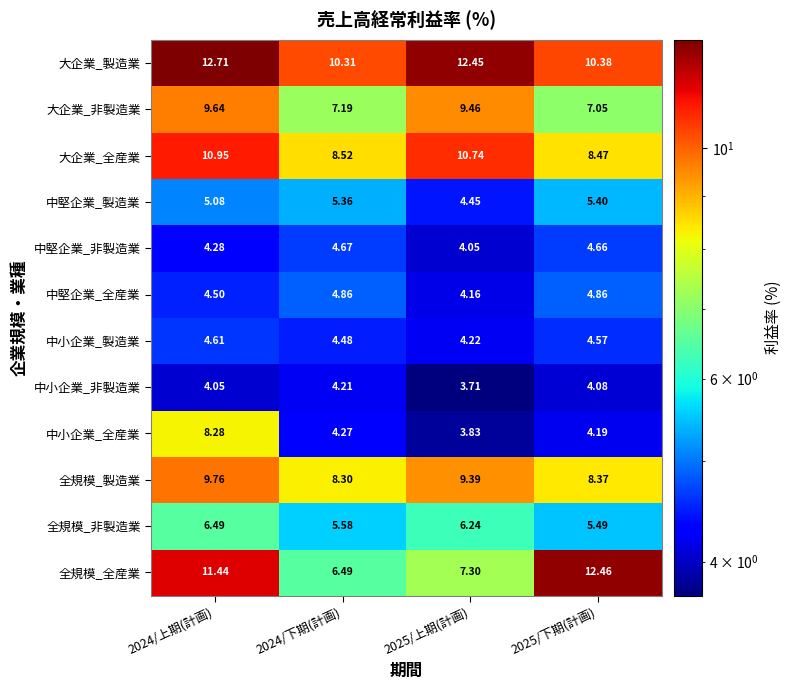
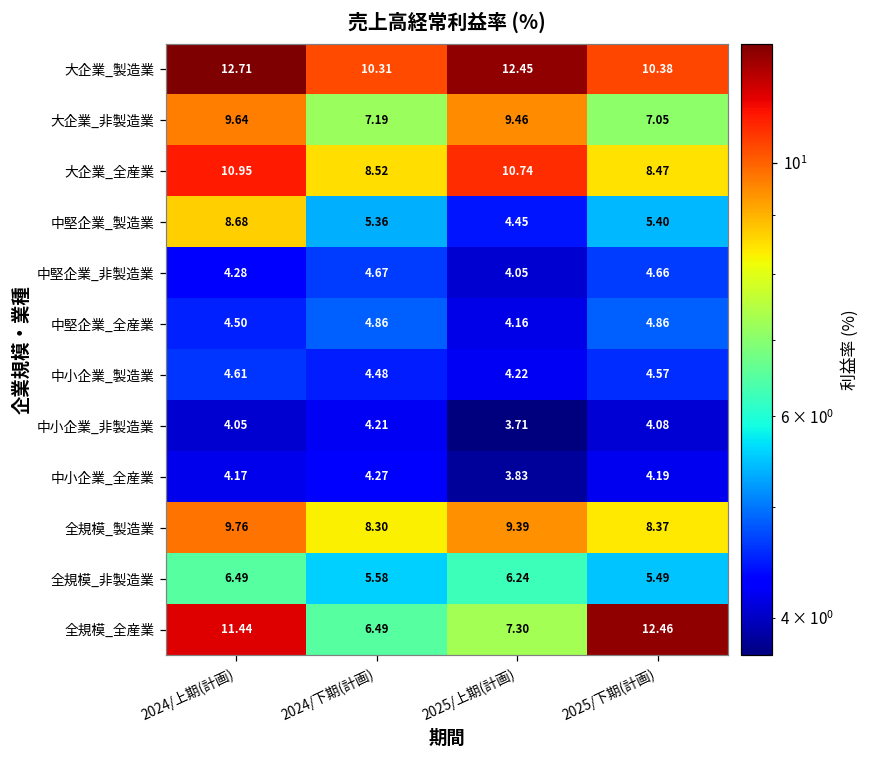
  {
    "大企業_製造業": {
      "2024/上期(計画)": 12.71,
      "2024/下期(計画)": 10.31,
      "2025/上期(計画)": 12.45,
      "2025/下期(計画)": 10.38
    },
    "大企業_非製造業": {
      "2024/上期(計画)": 9.64,
      "2024/下期(計画)": 7.19,
      "2025/上期(計画)": 9.46,
      "2025/下期(計画)": 7.05
    },
    "大企業_全産業": {
      "2024/上期(計画)": 10.95,
      "2024/下期(計画)": 8.52,
      "2025/上期(計画)": 10.74,
      "2025/下期(計画)": 8.47
    },
    "中堅企業_製造業": {
-     "2024/上期(計画)": 5.08,
+     "2024/上期(計画)": 8.68,
      "2024/下期(計画)": 5.36,
      "2025/上期(計画)": 4.45,
      "2025/下期(計画)": 5.40
    },
    "中堅企業_非製造業": {
      "2024/上期(計画)": 4.28,
      "2024/下期(計画)": 4.67,
      "2025/上期(計画)": 4.05,
      "2025/下期(計画)": 4.66
    },
    "中堅企業_全産業": {
      "2024/上期(計画)": 4.50,
      "2024/下期(計画)": 4.86,
      "2025/上期(計画)": 4.16,
      "2025/下期(計画)": 4.86
    },
    "中小企業_製造業": {
      "2024/上期(計画)": 4.61,
      "2024/下期(計画)": 4.48,
      "2025/上期(計画)": 4.22,
      "2025/下期(計画)": 4.57
    },
    "中小企業_非製造業": {
      "2024/上期(計画)": 4.05,
      "2024/下期(計画)": 4.21,
      "2025/上期(計画)": 3.71,
      "2025/下期(計画)": 4.08
    },
    "中小企業_全産業": {
-     "2024/上期(計画)": 8.28,
+     "2024/上期(計画)": 4.17,
      "2024/下期(計画)": 4.27,
      "2025/上期(計画)": 3.83,
      "2025/下期(計画)": 4.19
    },
    "全規模_製造業": {
      "2024/上期(計画)": 9.76,
      "2024/下期(計画)": 8.30,
      "2025/上期(計画)": 9.39,
      "2025/下期(計画)": 8.37
    },
    "全規模_非製造業": {
      "2024/上期(計画)": 6.49,
      "2024/下期(計画)": 5.58,
      "2025/上期(計画)": 6.24,
      "2025/下期(計画)": 5.49
    },
    "全規模_全産業": {
      "2024/上期(計画)": 11.44,
      "2024/下期(計画)": 6.49,
      "2025/上期(計画)": 7.30,
      "2025/下期(計画)": 12.46
    }
  }
